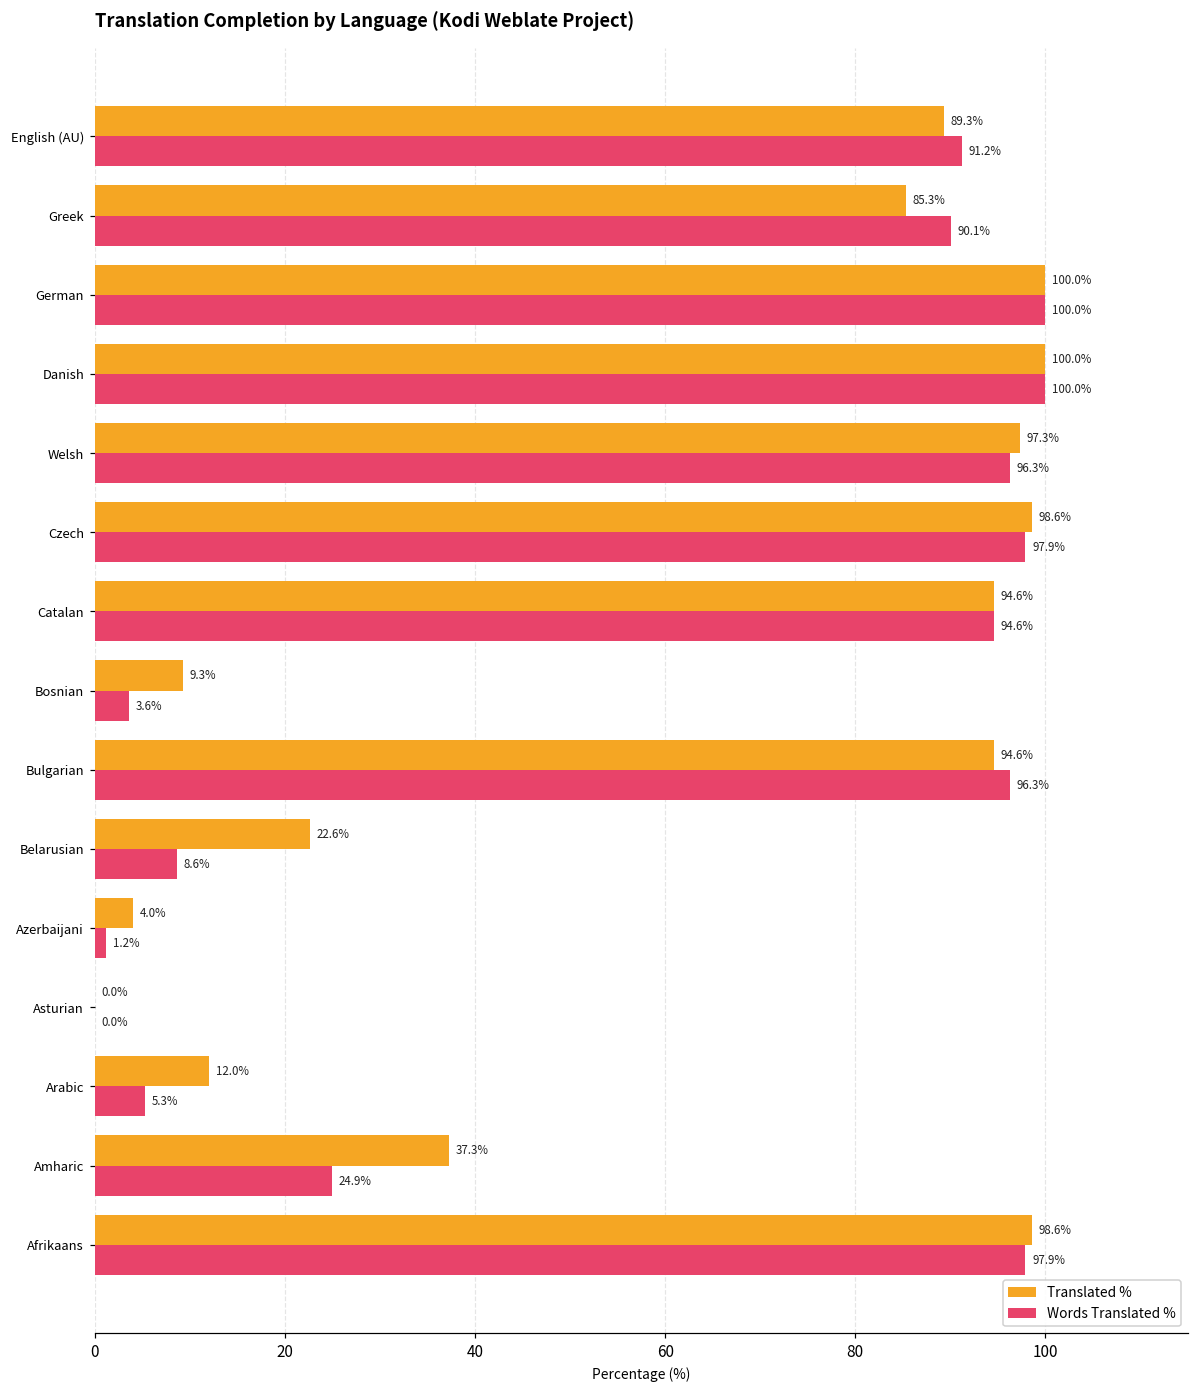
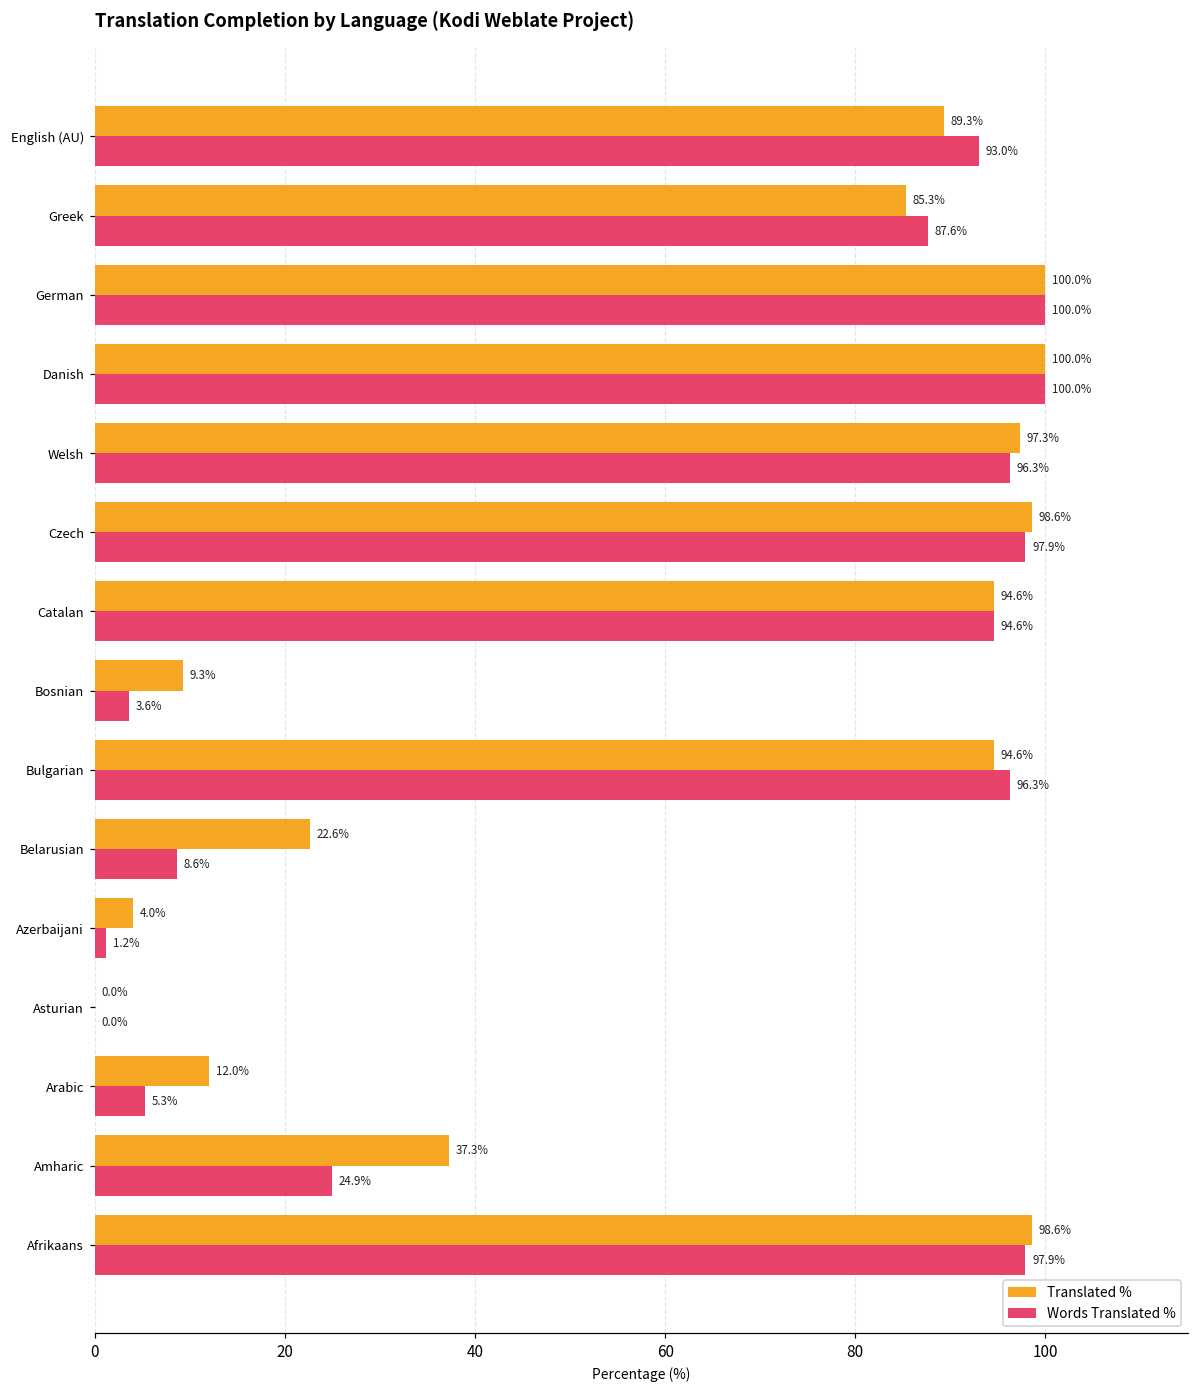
  {
    "Translated %": {
      "English (AU)": "89.3%",
      "Greek": "85.3%",
      "German": "100.0%",
      "Danish": "100.0%",
      "Welsh": "97.3%",
      "Czech": "98.6%",
      "Catalan": "94.6%",
      "Bosnian": "9.3%",
      "Bulgarian": "94.6%",
      "Belarusian": "22.6%",
      "Azerbaijani": "4.0%",
      "Asturian": "0.0%",
      "Arabic": "12.0%",
      "Amharic": "37.3%",
      "Afrikaans": "98.6%"
    },
    "Words Translated %": {
-     "English (AU)": "91.2%",
-     "Greek": "90.1%",
+     "English (AU)": "93.0%",
+     "Greek": "87.6%",
      "German": "100.0%",
      "Danish": "100.0%",
      "Welsh": "96.3%",
      "Czech": "97.9%",
      "Catalan": "94.6%",
      "Bosnian": "3.6%",
      "Bulgarian": "96.3%",
      "Belarusian": "8.6%",
      "Azerbaijani": "1.2%",
      "Asturian": "0.0%",
      "Arabic": "5.3%",
      "Amharic": "24.9%",
      "Afrikaans": "97.9%"
    }
  }
